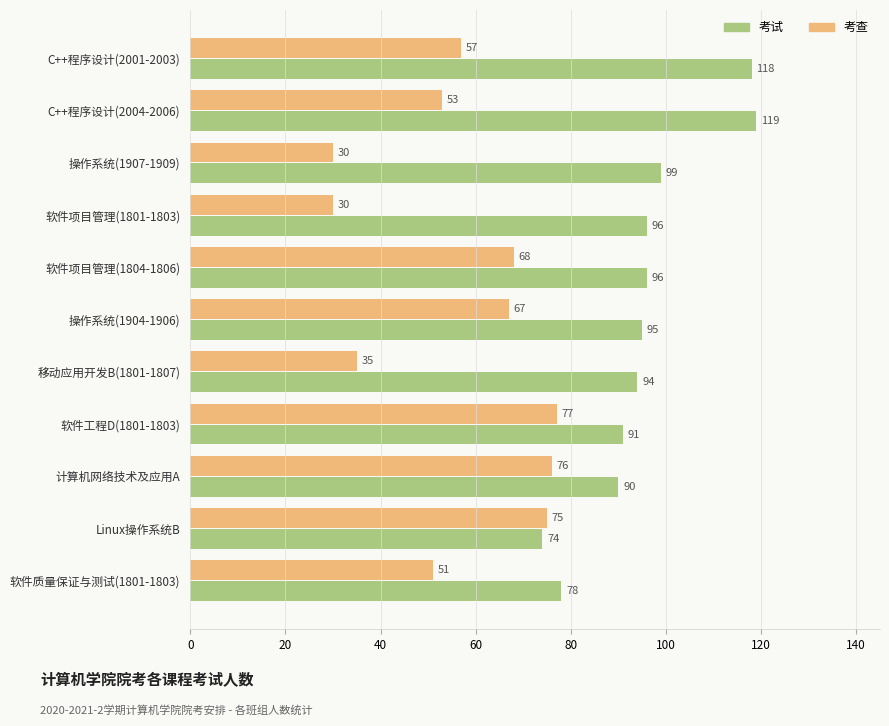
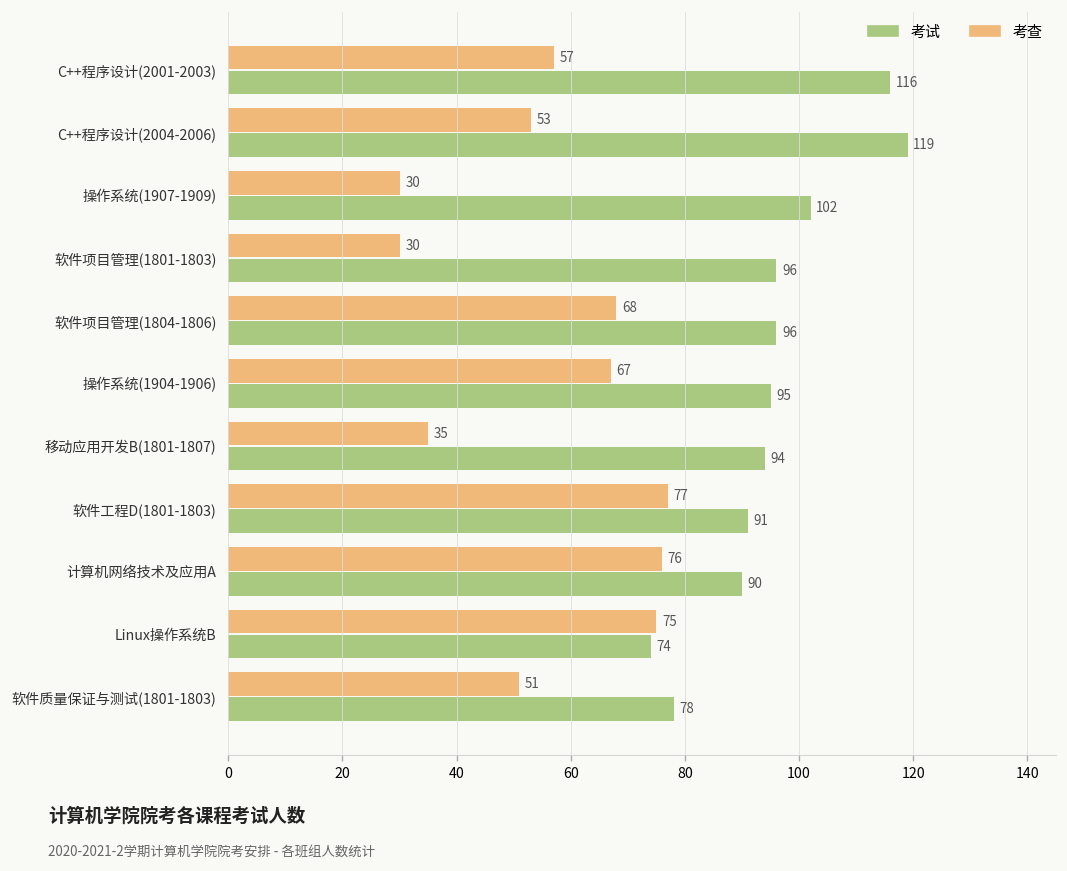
  {
    "考试": {
-     "C++程序设计(2001-2003)": 118,
+     "C++程序设计(2001-2003)": 116,
      "C++程序设计(2004-2006)": 119,
-     "操作系统(1907-1909)": 99,
+     "操作系统(1907-1909)": 102,
      "软件项目管理(1801-1803)": 96,
      "软件项目管理(1804-1806)": 96,
      "操作系统(1904-1906)": 95,
      "移动应用开发B(1801-1807)": 94,
      "软件工程D(1801-1803)": 91,
      "计算机网络技术及应用A": 90,
      "Linux操作系统B": 74,
      "软件质量保证与测试(1801-1803)": 78
    },
    "考查": {
      "C++程序设计(2001-2003)": 57,
      "C++程序设计(2004-2006)": 53,
      "操作系统(1907-1909)": 30,
      "软件项目管理(1801-1803)": 30,
      "软件项目管理(1804-1806)": 68,
      "操作系统(1904-1906)": 67,
      "移动应用开发B(1801-1807)": 35,
      "软件工程D(1801-1803)": 77,
      "计算机网络技术及应用A": 76,
      "Linux操作系统B": 75,
      "软件质量保证与测试(1801-1803)": 51
    }
  }
